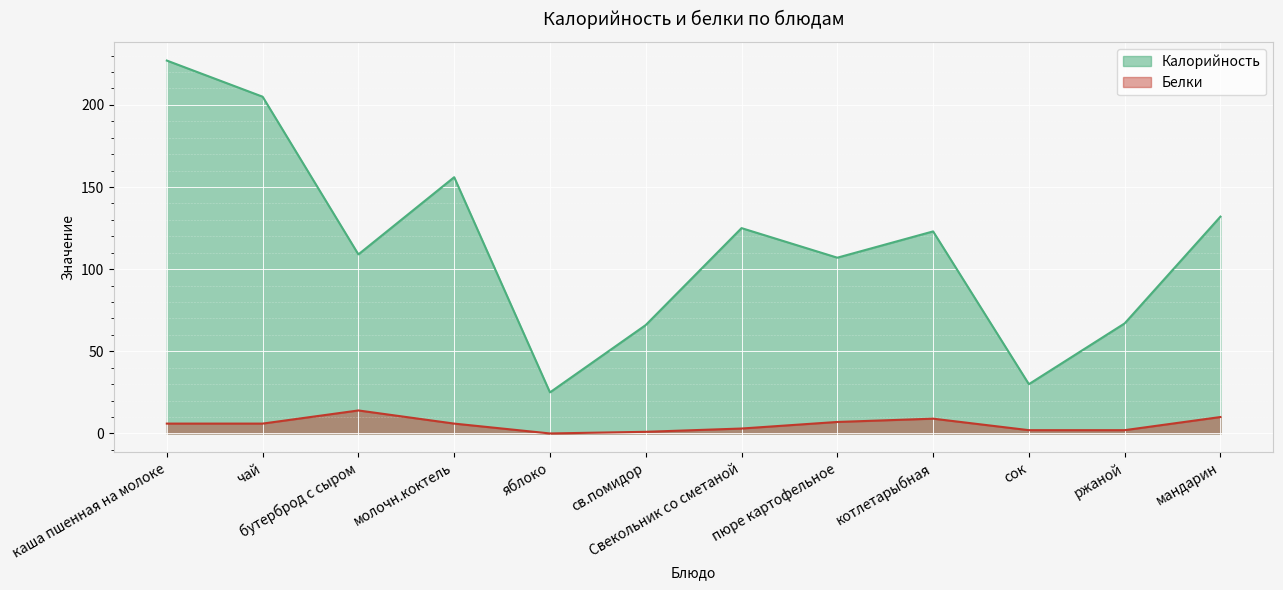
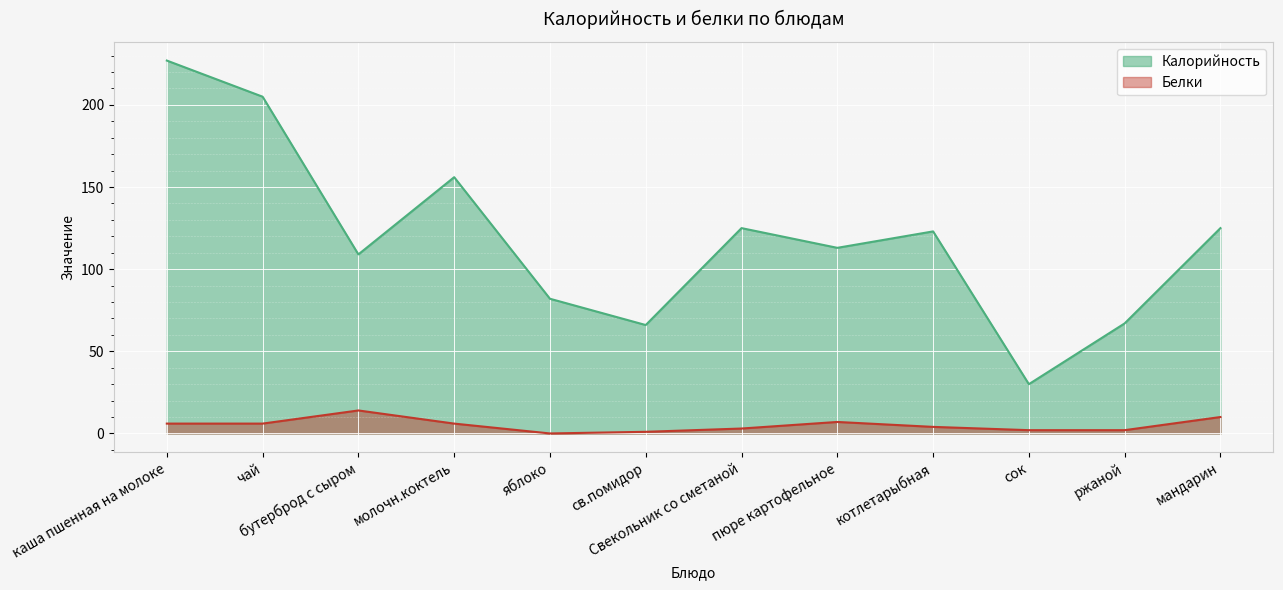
  {
    "Калорийность": {
      "каша пшенная на молоке": 227,
      "чай": 205,
      "бутерброд с сыром": 109,
      "молочн.коктель": 156,
-     "яблоко": 25,
+     "яблоко": 82,
      "св.помидор": 66,
      "Свекольник со сметаной": 125,
-     "пюре картофельное": 107,
+     "пюре картофельное": 113,
      "котлетарыбная": 123,
      "сок": 30,
      "ржаной": 67,
-     "мандарин": 132
+     "мандарин": 125
    },
    "Белки": {
      "каша пшенная на молоке": 6,
      "чай": 6,
      "бутерброд с сыром": 14,
      "молочн.коктель": 6,
      "яблоко": 0,
      "св.помидор": 1,
      "Свекольник со сметаной": 3,
      "пюре картофельное": 7,
-     "котлетарыбная": 9,
+     "котлетарыбная": 4,
      "сок": 2,
      "ржаной": 2,
      "мандарин": 10
    }
  }
